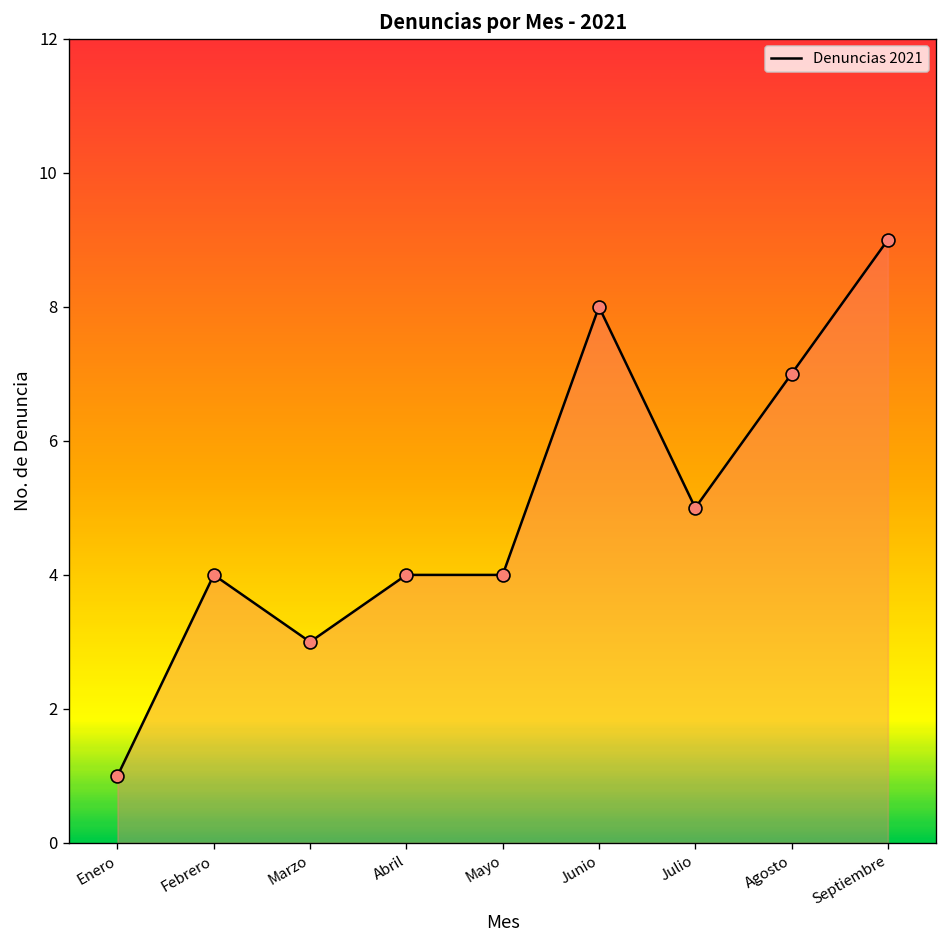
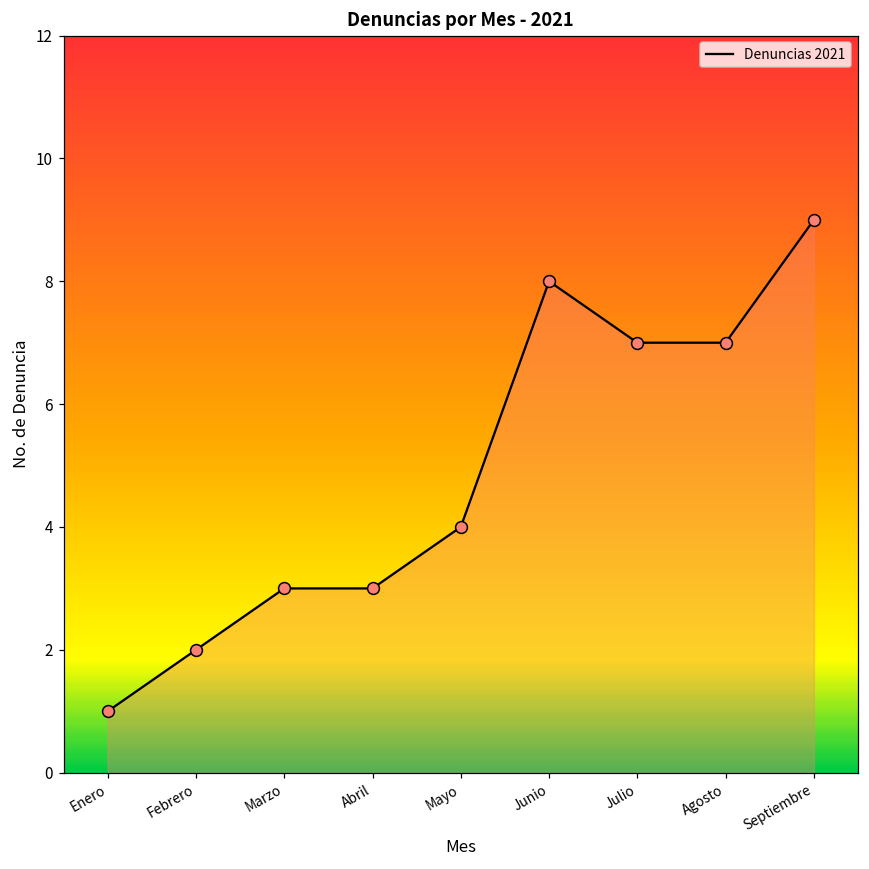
  {
    "Enero": 1,
-   "Febrero": 4,
+   "Febrero": 2,
    "Marzo": 3,
-   "Abril": 4,
+   "Abril": 3,
    "Mayo": 4,
    "Junio": 8,
-   "Julio": 5,
+   "Julio": 7,
    "Agosto": 7,
    "Septiembre": 9
  }
